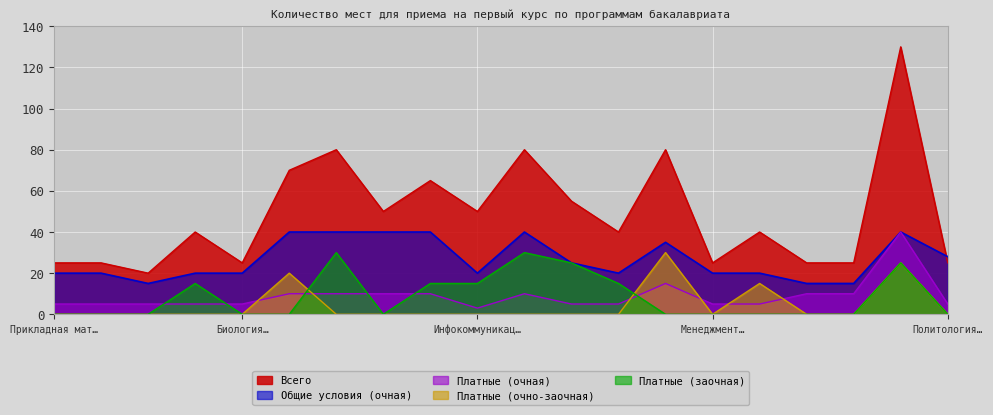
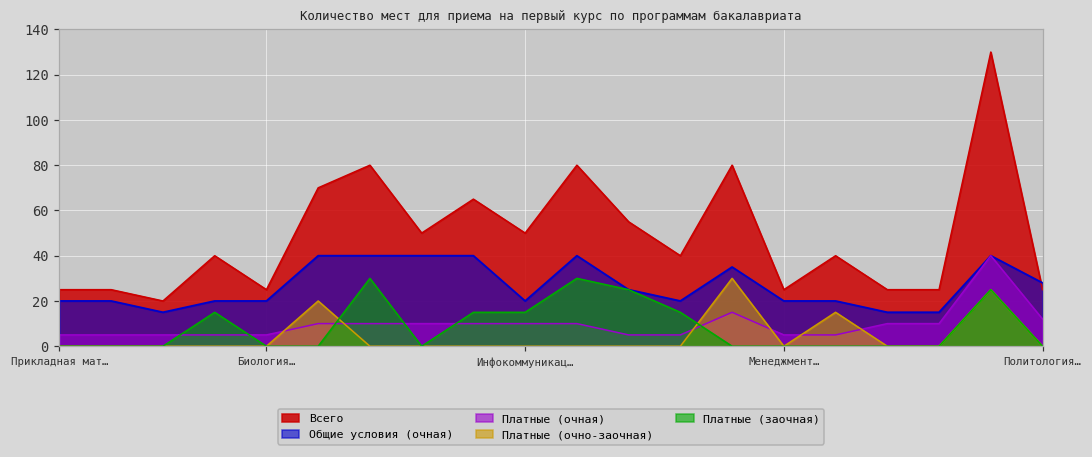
  {
    "Всего": {
      "Прикладная мат…": 25,
      "Биология…": 25,
      "Инфокоммуникац…": 50,
      "Менеджмент…": 25,
      "Политология…": 25
    },
    "Общие условия (очная)": {
      "Прикладная мат…": 20,
      "Биология…": 20,
      "Инфокоммуникац…": 20,
      "Менеджмент…": 20,
      "Политология…": 28
    },
    "Платные (очная)": {
      "Прикладная мат…": 5,
      "Биология…": 5,
-     "Инфокоммуникац…": 3,
+     "Инфокоммуникац…": 10,
      "Менеджмент…": 5,
-     "Политология…": 5
+     "Политология…": 12
    },
    "Платные (очно-заочная)": {
      "Инфокоммуникац…": 0
    },
    "Платные (заочная)": {
      "Инфокоммуникац…": 15
    }
  }
